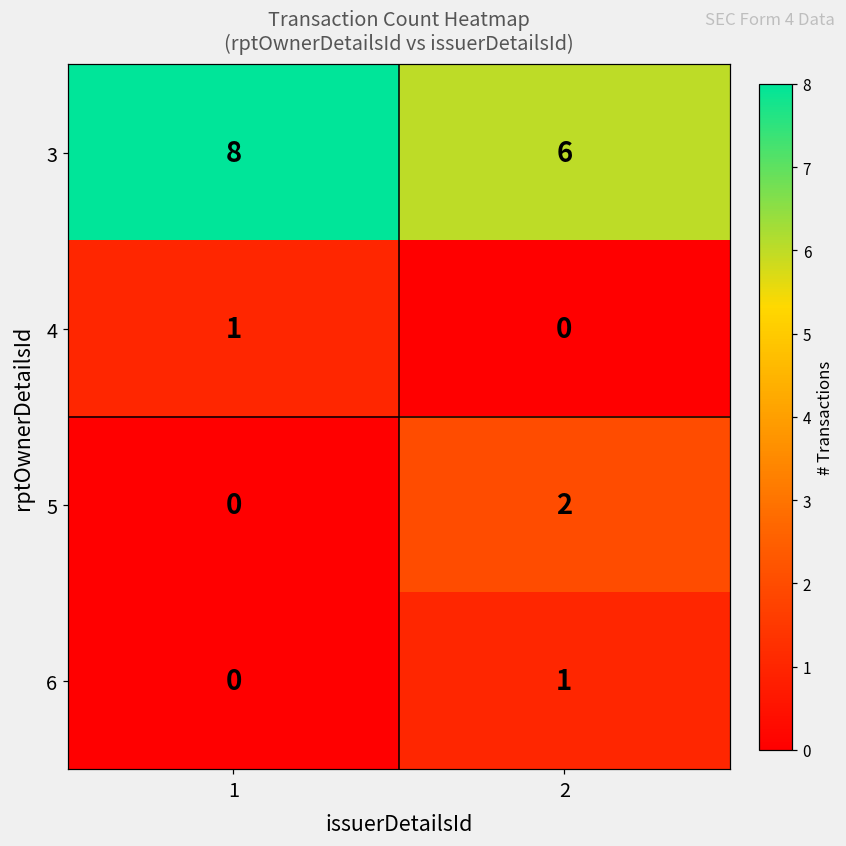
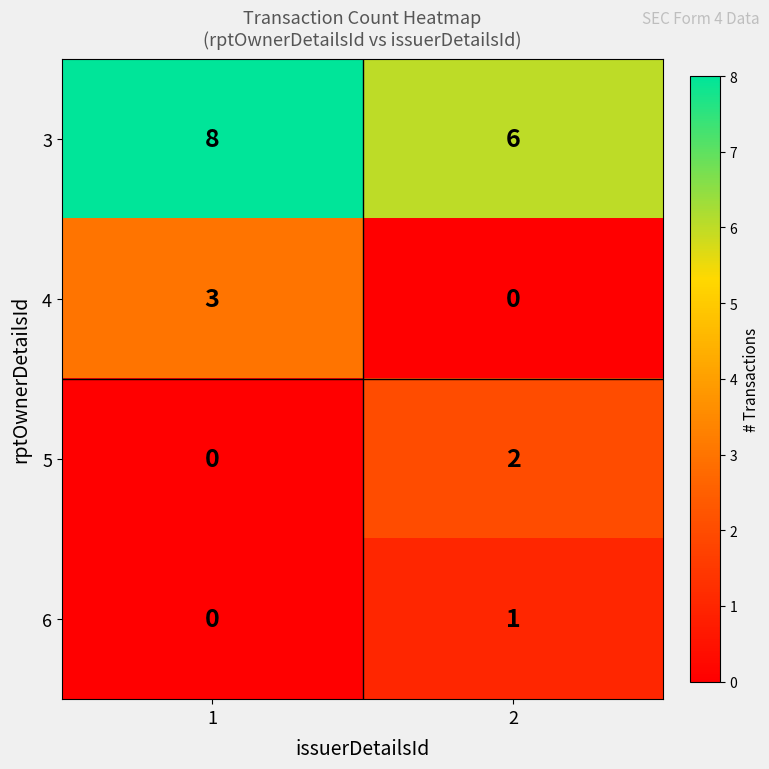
  {
    "3": {
      "1": 8,
      "2": 6
    },
    "4": {
-     "1": 1,
+     "1": 3,
      "2": 0
    },
    "5": {
      "1": 0,
      "2": 2
    },
    "6": {
      "1": 0,
      "2": 1
    }
  }
